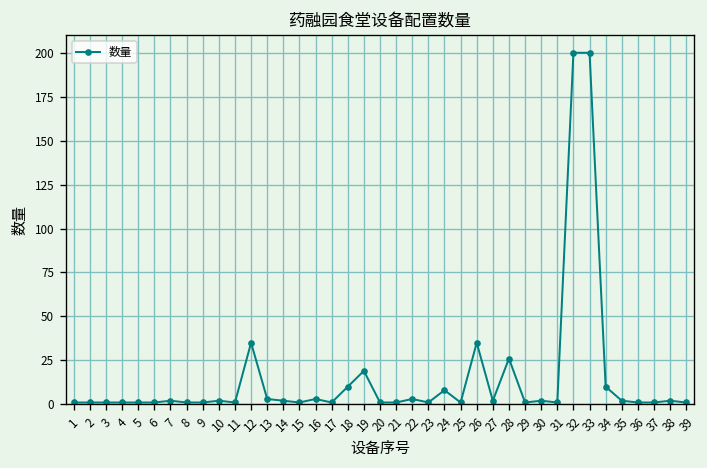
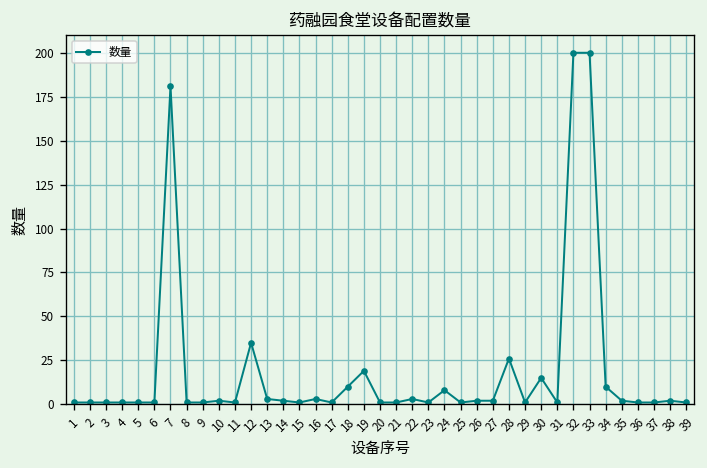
  {
    "1": 1,
    "2": 1,
    "3": 1,
    "4": 1,
    "5": 1,
    "6": 1,
-   "7": 2,
+   "7": 181,
    "8": 1,
    "9": 1,
    "10": 2,
    "11": 1,
    "12": 35,
    "13": 3,
    "14": 2,
    "15": 1,
    "16": 3,
    "17": 1,
    "18": 10,
    "19": 19,
    "20": 1,
    "21": 1,
    "22": 3,
    "23": 1,
    "24": 8,
    "25": 1,
-   "26": 35,
+   "26": 2,
    "27": 2,
    "28": 26,
    "29": 1,
-   "30": 2,
+   "30": 15,
    "31": 1,
    "32": 200,
    "33": 200,
    "34": 10,
    "35": 2,
    "36": 1,
    "37": 1,
    "38": 2,
    "39": 1
  }
